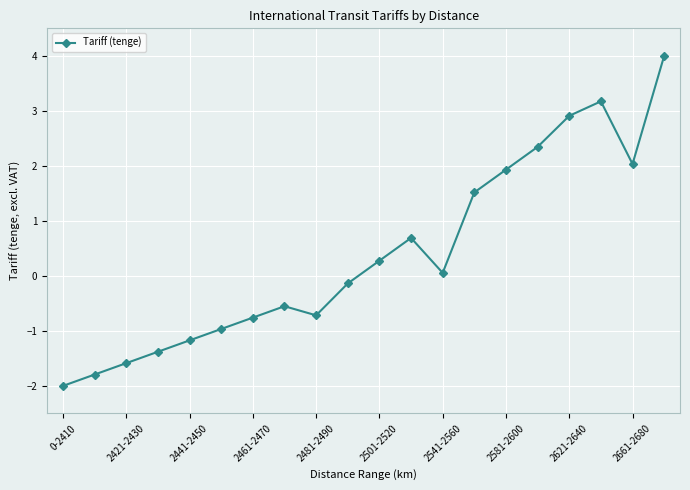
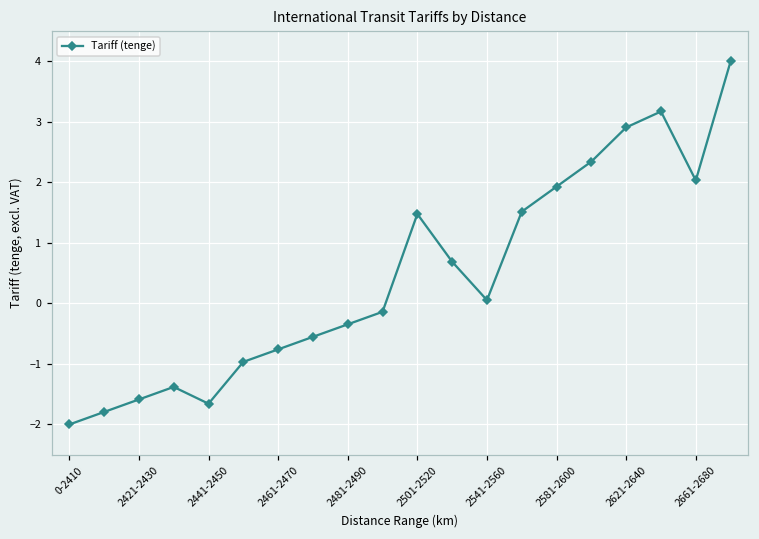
  {
    "0-2410": -2.0,
    "2421-2430": -1.6,
-   "2441-2450": -1.2,
+   "2441-2450": -1.7,
    "2461-2470": -0.8,
-   "2481-2490": -0.7,
-   "2501-2520": 0.3,
+   "2481-2490": -0.3,
+   "2501-2520": 1.5,
    "2541-2560": 0.1,
    "2581-2600": 1.9,
    "2621-2640": 2.9,
    "2661-2680": 2.0
  }
